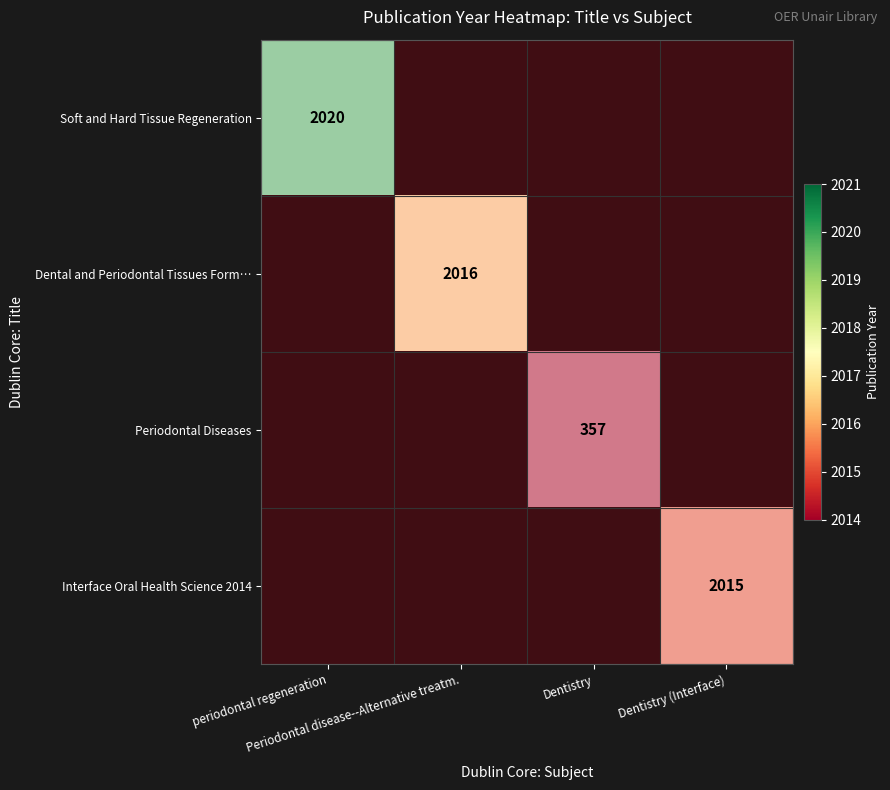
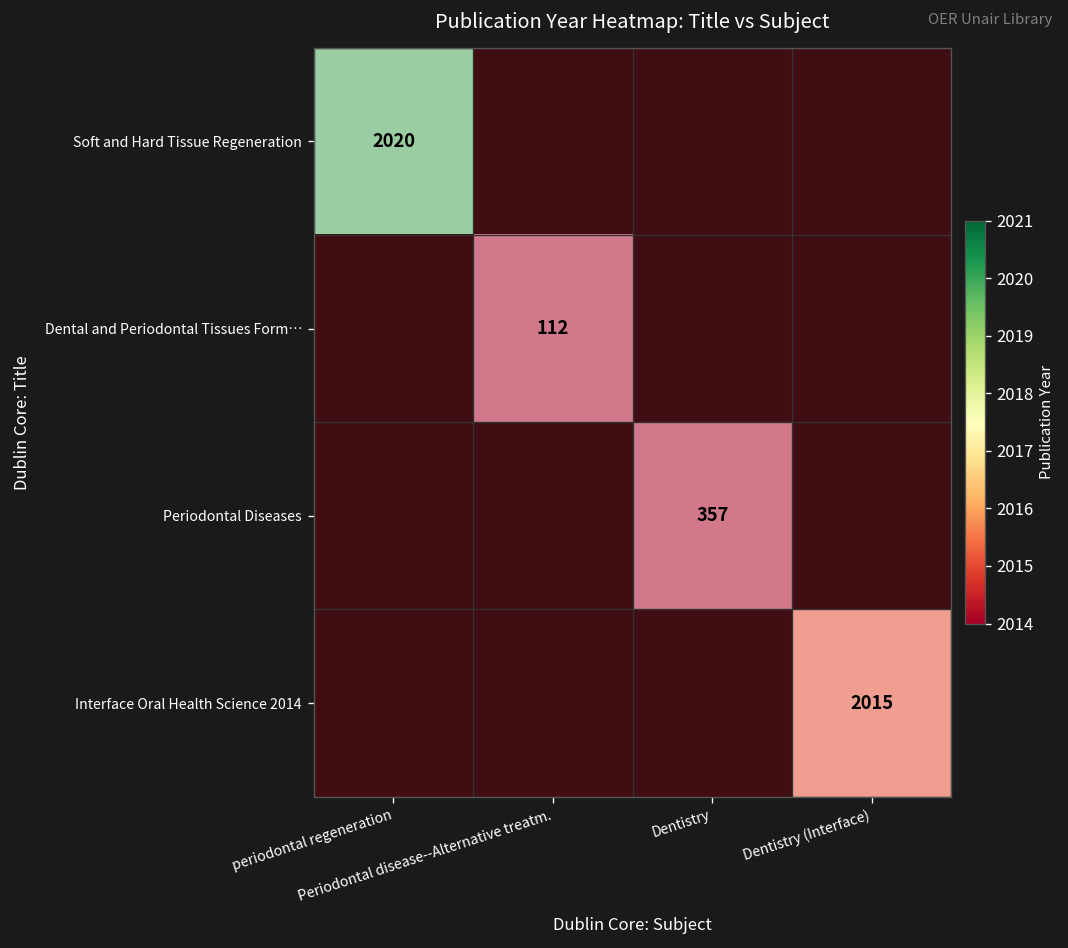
  {
    "Soft and Hard Tissue Regeneration": {
      "periodontal regeneration": 2020
    },
    "Dental and Periodontal Tissues Form…": {
-     "Periodontal disease--Alternative treatm.": 2016
+     "Periodontal disease--Alternative treatm.": 112
    },
    "Periodontal Diseases": {
      "Dentistry": 357
    },
    "Interface Oral Health Science 2014": {
      "Dentistry (Interface)": 2015
    }
  }
